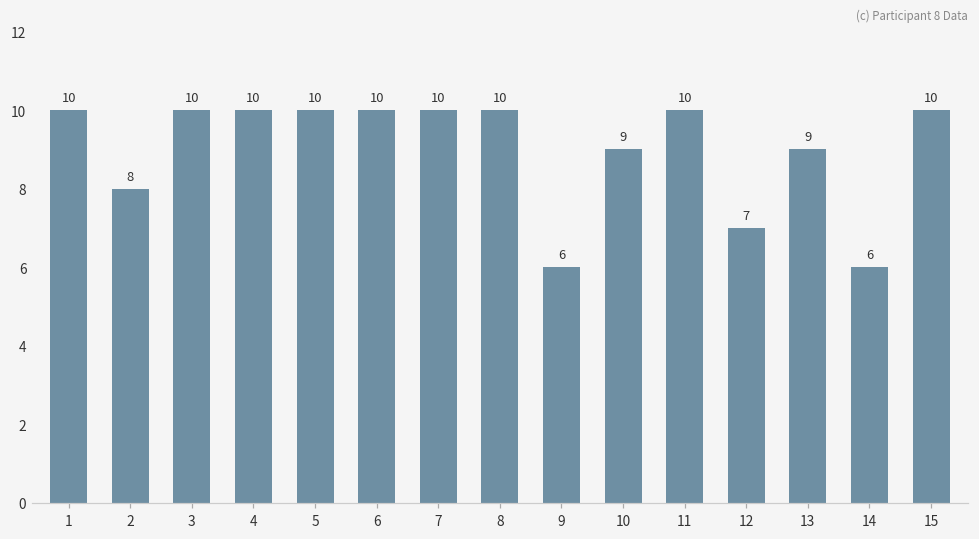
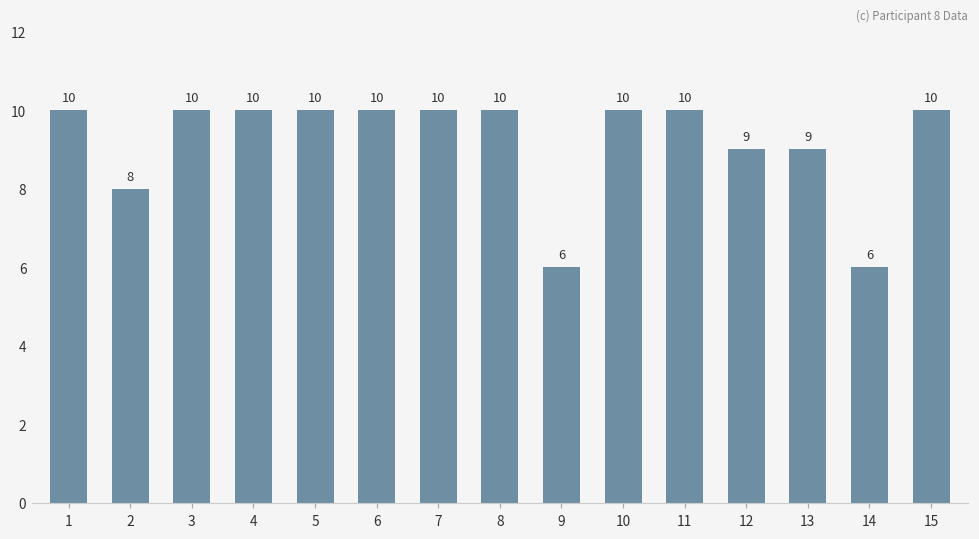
  {
    "1": 10,
    "2": 8,
    "3": 10,
    "4": 10,
    "5": 10,
    "6": 10,
    "7": 10,
    "8": 10,
    "9": 6,
-   "10": 9,
+   "10": 10,
    "11": 10,
-   "12": 7,
+   "12": 9,
    "13": 9,
    "14": 6,
    "15": 10
  }
